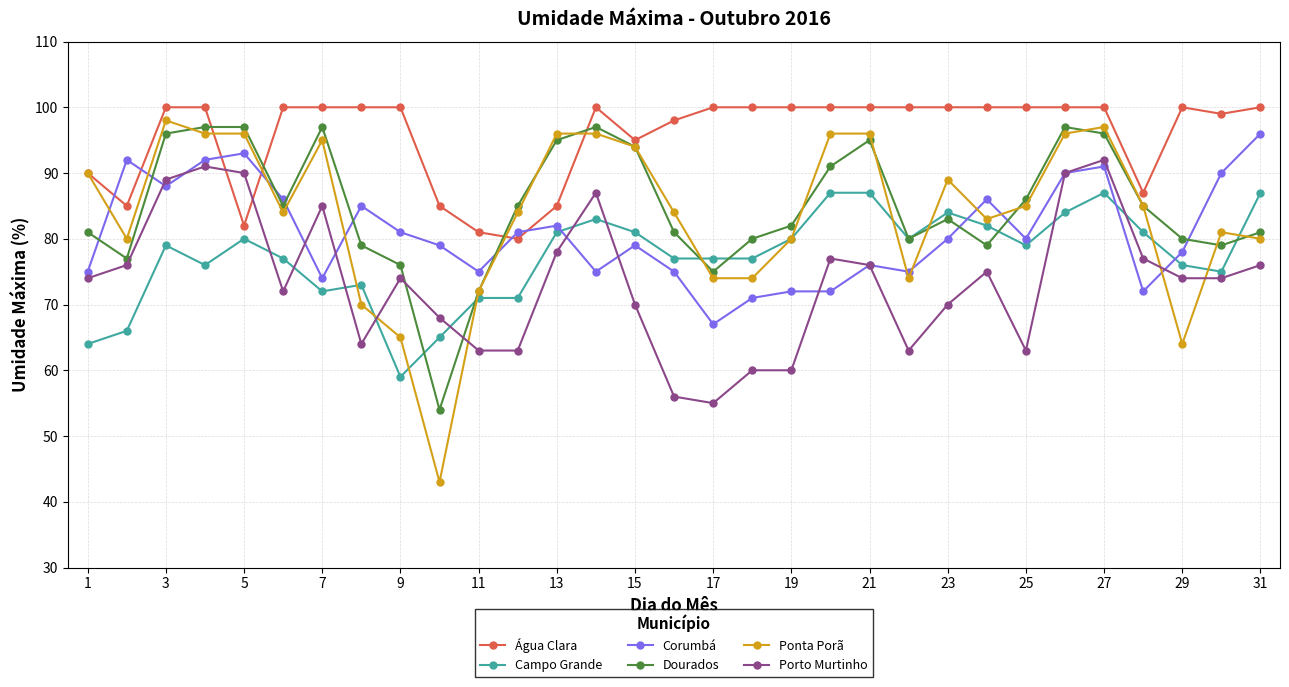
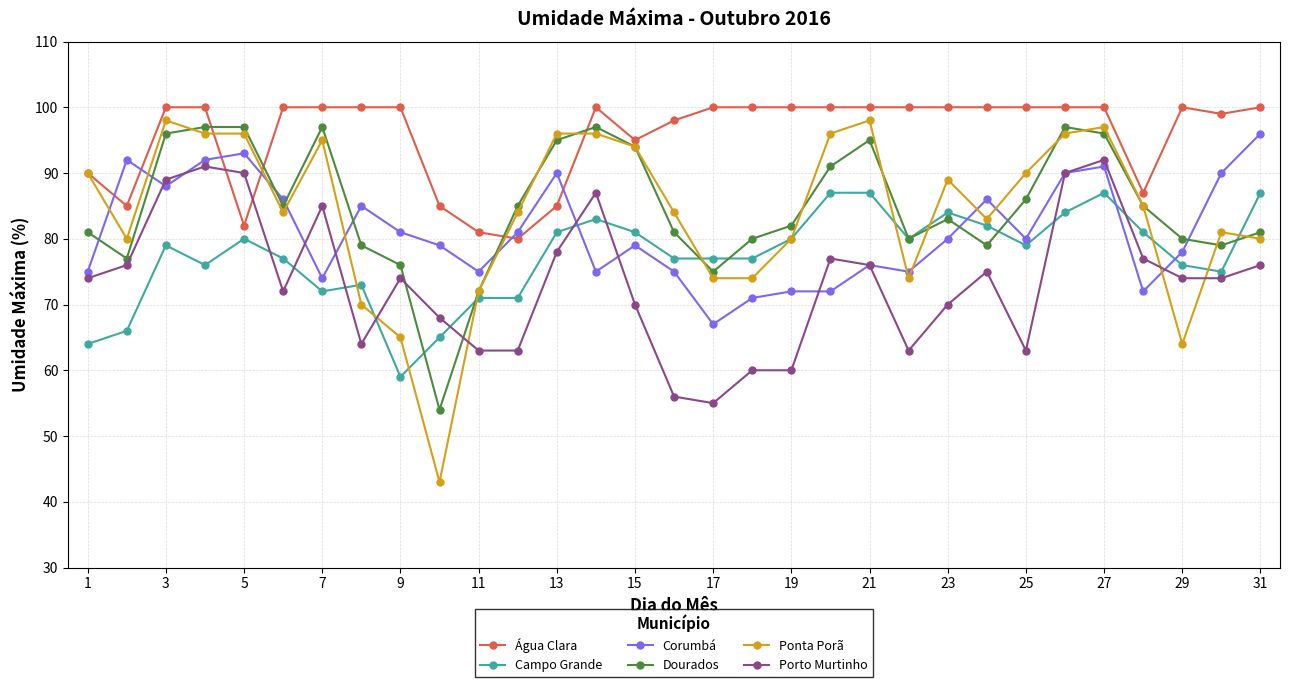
  {
    "Água Clara": {
      "3": 100,
      "5": 82,
      "7": 100,
      "9": 100,
      "11": 81,
      "13": 85,
      "15": 95,
      "17": 100,
      "19": 100,
      "21": 100,
      "23": 100,
      "25": 100,
      "27": 100,
      "29": 100,
      "31": 100
    },
    "Campo Grande": {
      "1": 64,
      "3": 79,
      "5": 80,
      "7": 72,
      "9": 59,
      "11": 71,
      "13": 81,
      "15": 81,
      "17": 77,
      "21": 87,
      "23": 84,
      "25": 79,
      "27": 87,
      "29": 76,
      "31": 87
    },
    "Corumbá": {
      "1": 75,
      "3": 88,
      "5": 93,
      "7": 74,
      "9": 81,
      "11": 75,
-     "13": 82,
+     "13": 90,
      "15": 79,
      "17": 67,
      "19": 72,
      "23": 80,
      "25": 80,
      "27": 91,
      "29": 78,
      "31": 96
    },
    "Dourados": {
      "1": 81,
      "3": 96,
      "5": 97,
      "7": 97,
      "9": 76,
      "13": 95,
      "17": 75,
      "19": 82,
      "21": 95,
      "23": 83,
      "25": 86,
      "27": 96,
      "29": 80,
      "31": 81
    },
    "Ponta Porã": {
      "3": 98,
      "5": 96,
      "7": 95,
      "9": 65,
      "13": 96,
      "17": 74,
-     "21": 96,
+     "21": 98,
      "23": 89,
-     "25": 85,
+     "25": 90,
      "27": 97,
      "29": 64,
      "31": 80
    },
    "Porto Murtinho": {
      "1": 74,
      "3": 89,
      "5": 90,
      "7": 85,
      "9": 74,
      "11": 63,
      "13": 78,
      "15": 70,
      "17": 55,
      "19": 60,
      "23": 70,
      "25": 63,
      "27": 92,
      "29": 74,
      "31": 76
    }
  }
